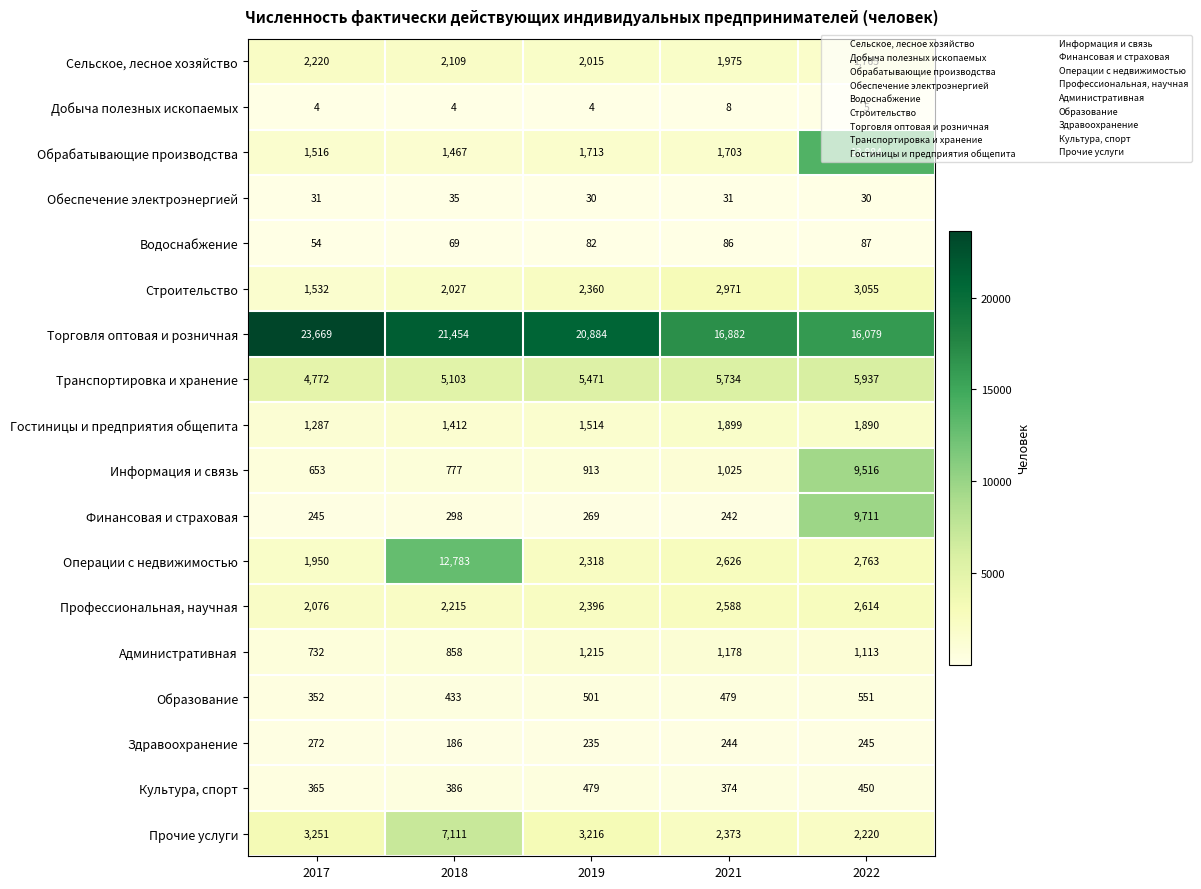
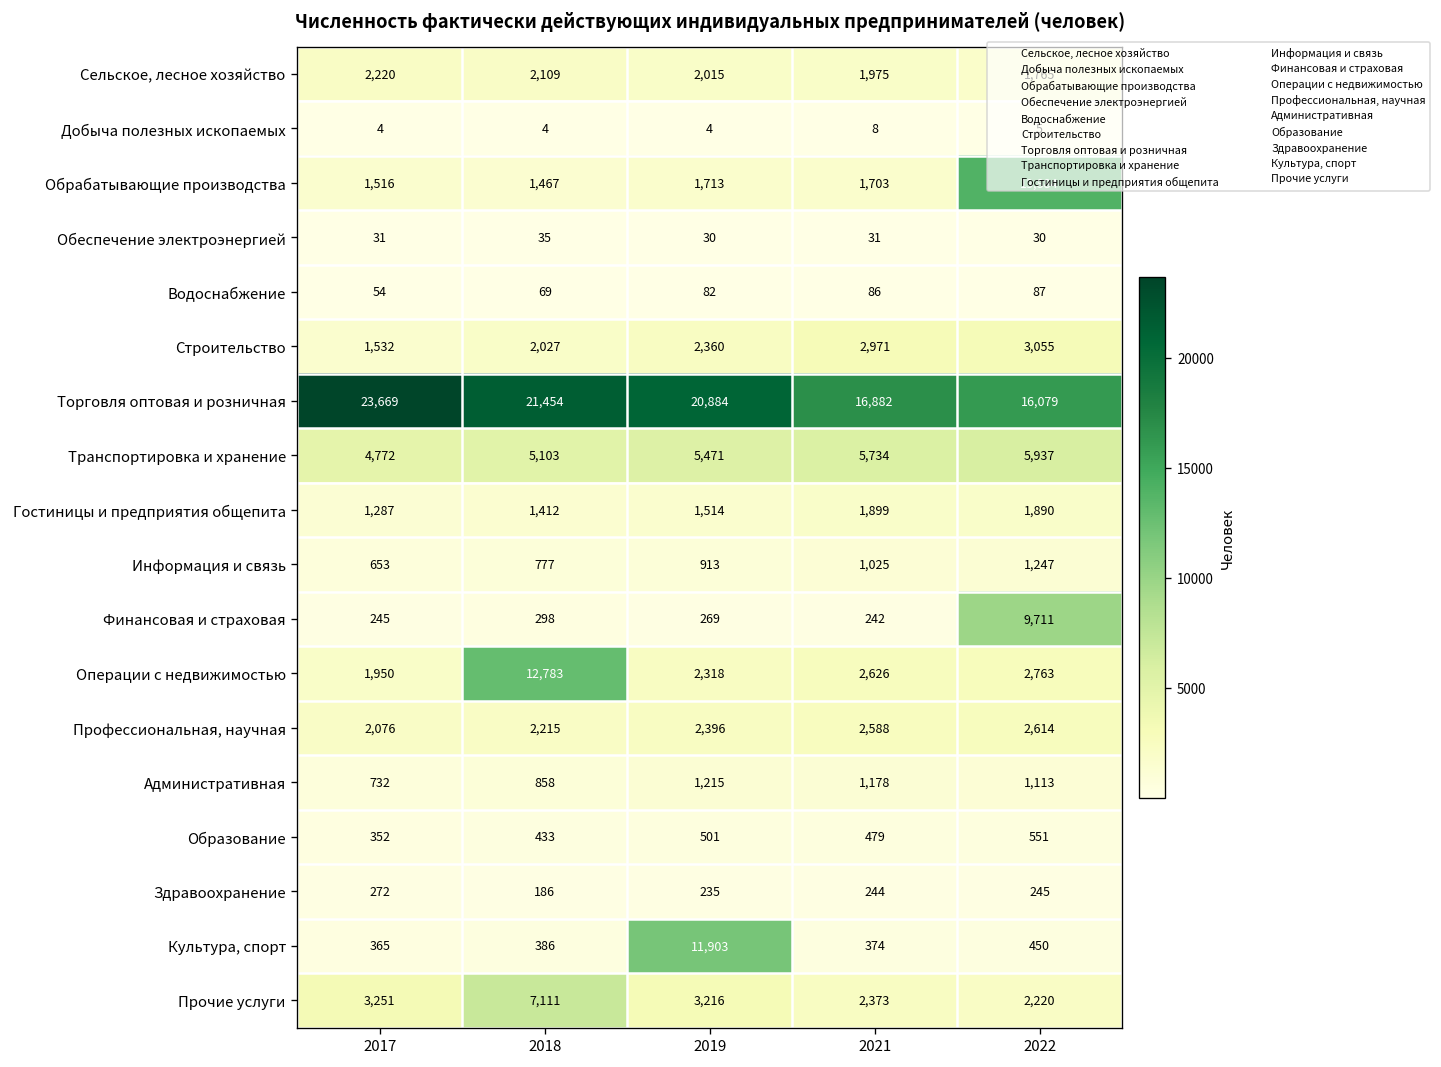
  {
    "Сельское, лесное хозяйство": {
      "2017": "2,220",
      "2018": "2,109",
      "2019": "2,015",
      "2021": "1,975"
    },
    "Добыча полезных ископаемых": {
      "2017": "4",
      "2018": "4",
      "2019": "4",
      "2021": "8"
    },
    "Обрабатывающие производства": {
      "2017": "1,516",
      "2018": "1,467",
      "2019": "1,713",
      "2021": "1,703"
    },
    "Обеспечение электроэнергией": {
      "2017": "31",
      "2018": "35",
      "2019": "30",
      "2021": "31",
      "2022": "30"
    },
    "Водоснабжение": {
      "2017": "54",
      "2018": "69",
      "2019": "82",
      "2021": "86",
      "2022": "87"
    },
    "Строительство": {
      "2017": "1,532",
      "2018": "2,027",
      "2019": "2,360",
      "2021": "2,971",
      "2022": "3,055"
    },
    "Торговля оптовая и розничная": {
      "2017": "23,669",
      "2018": "21,454",
      "2019": "20,884",
      "2021": "16,882",
      "2022": "16,079"
    },
    "Транспортировка и хранение": {
      "2017": "4,772",
      "2018": "5,103",
      "2019": "5,471",
      "2021": "5,734",
      "2022": "5,937"
    },
    "Гостиницы и предприятия общепита": {
      "2017": "1,287",
      "2018": "1,412",
      "2019": "1,514",
      "2021": "1,899",
      "2022": "1,890"
    },
    "Информация и связь": {
      "2017": "653",
      "2018": "777",
      "2019": "913",
      "2021": "1,025",
-     "2022": "9,516"
+     "2022": "1,247"
    },
    "Финансовая и страховая": {
      "2017": "245",
      "2018": "298",
      "2019": "269",
      "2021": "242",
      "2022": "9,711"
    },
    "Операции с недвижимостью": {
      "2017": "1,950",
      "2018": "12,783",
      "2019": "2,318",
      "2021": "2,626",
      "2022": "2,763"
    },
    "Профессиональная, научная": {
      "2017": "2,076",
      "2018": "2,215",
      "2019": "2,396",
      "2021": "2,588",
      "2022": "2,614"
    },
    "Административная": {
      "2017": "732",
      "2018": "858",
      "2019": "1,215",
      "2021": "1,178",
      "2022": "1,113"
    },
    "Образование": {
      "2017": "352",
      "2018": "433",
      "2019": "501",
      "2021": "479",
      "2022": "551"
    },
    "Здравоохранение": {
      "2017": "272",
      "2018": "186",
      "2019": "235",
      "2021": "244",
      "2022": "245"
    },
    "Культура, спорт": {
      "2017": "365",
      "2018": "386",
-     "2019": "479",
+     "2019": "11,903",
      "2021": "374",
      "2022": "450"
    },
    "Прочие услуги": {
      "2017": "3,251",
      "2018": "7,111",
      "2019": "3,216",
      "2021": "2,373",
      "2022": "2,220"
    }
  }
